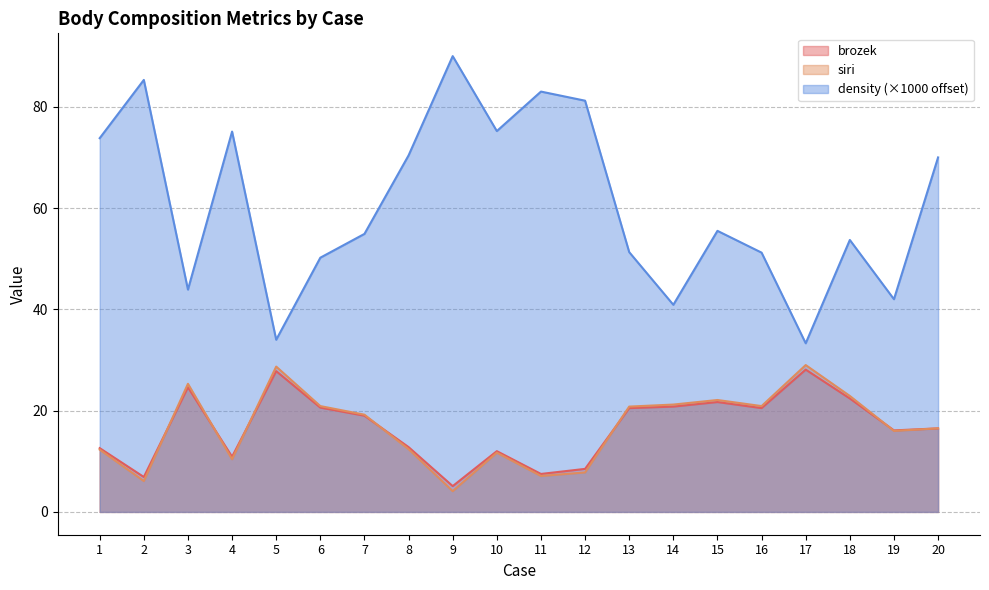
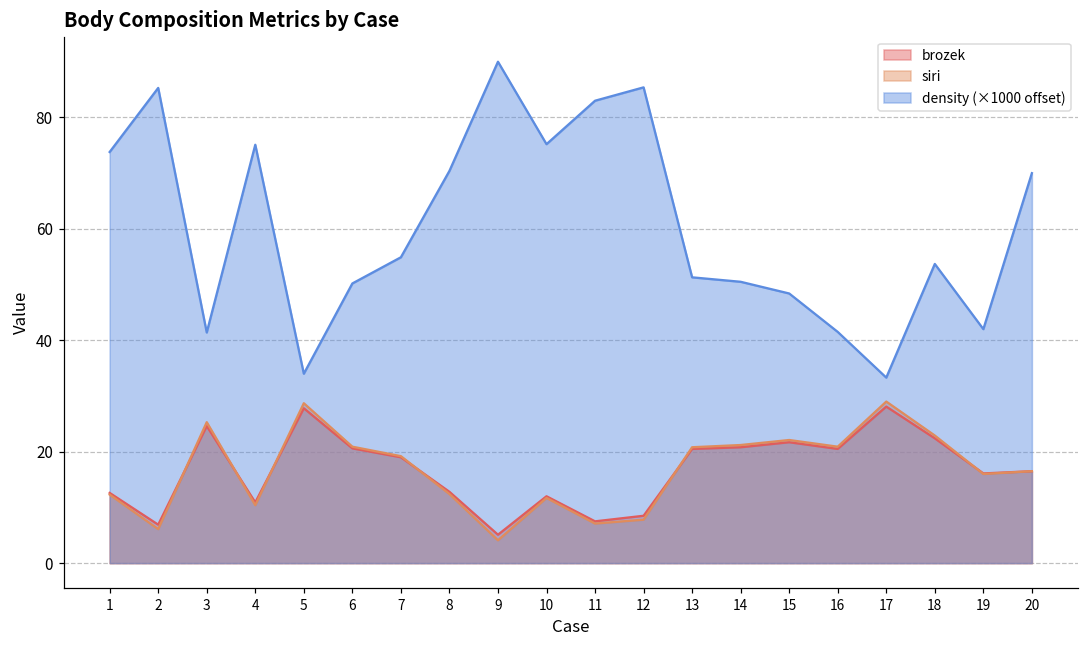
  {
    "density (×1000 offset)": {
      "1": 74,
      "2": 85,
-     "3": 44,
+     "3": 41,
      "4": 75,
      "5": 34,
      "6": 50,
      "7": 55,
      "8": 70,
      "9": 90,
      "10": 75,
      "11": 83,
-     "12": 81,
+     "12": 85,
      "13": 51,
-     "14": 41,
-     "15": 56,
-     "16": 51,
+     "14": 50,
+     "15": 48,
+     "16": 42,
      "17": 33,
      "18": 54,
      "19": 42,
      "20": 70
    }
  }
